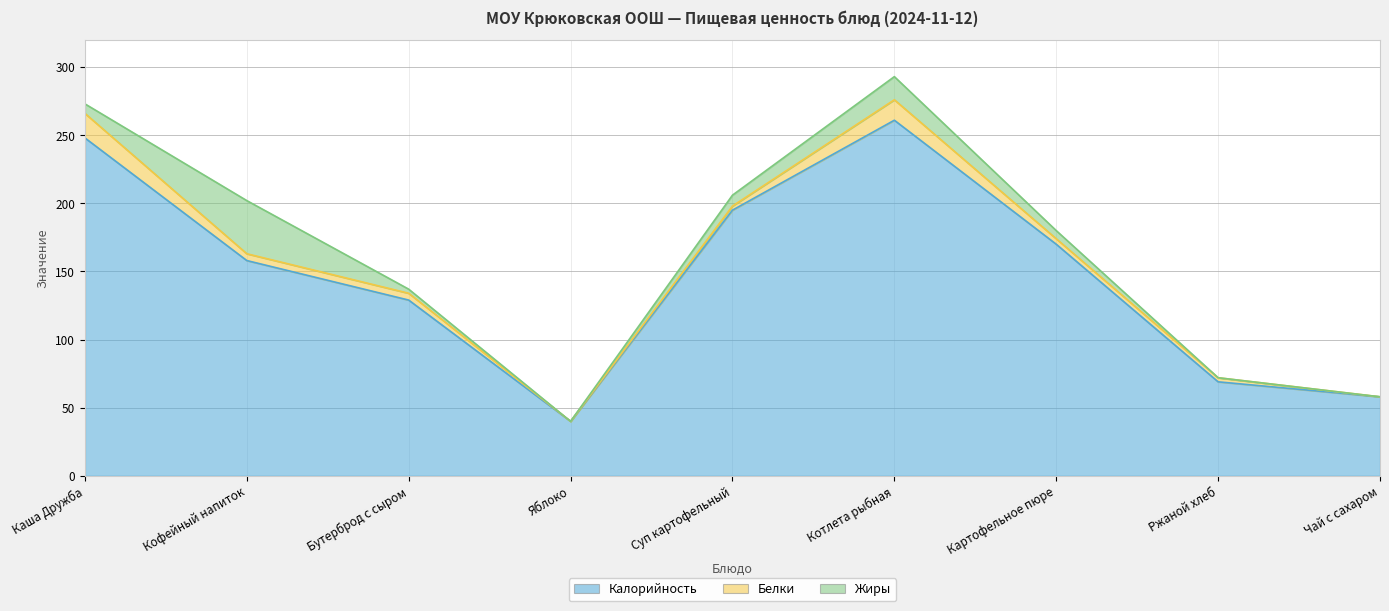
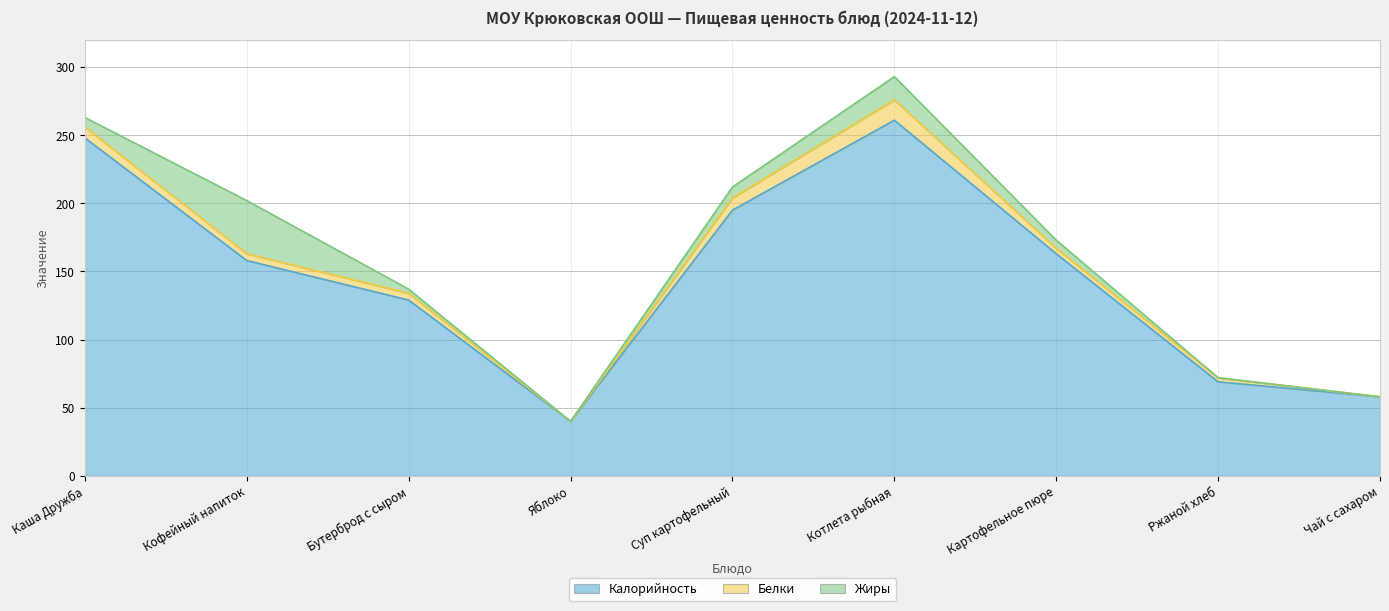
  {
    "Калорийность": {
      "Каша Дружба": 248,
      "Кофейный напиток": 158,
      "Бутерброд с сыром": 129,
      "Суп картофельный": 195,
      "Котлета рыбная": 261,
-     "Картофельное пюре": 170,
+     "Картофельное пюре": 163,
      "Ржаной хлеб": 69
    },
    "Белки": {
-     "Каша Дружба": 18,
+     "Каша Дружба": 8,
      "Кофейный напиток": 5,
      "Бутерброд с сыром": 5,
-     "Суп картофельный": 3,
+     "Суп картофельный": 9,
      "Котлета рыбная": 15,
      "Картофельное пюре": 4
    },
    "Жиры": {
      "Каша Дружба": 7,
      "Кофейный напиток": 39,
      "Бутерброд с сыром": 3,
      "Суп картофельный": 8,
      "Котлета рыбная": 17,
      "Картофельное пюре": 6
    }
  }
